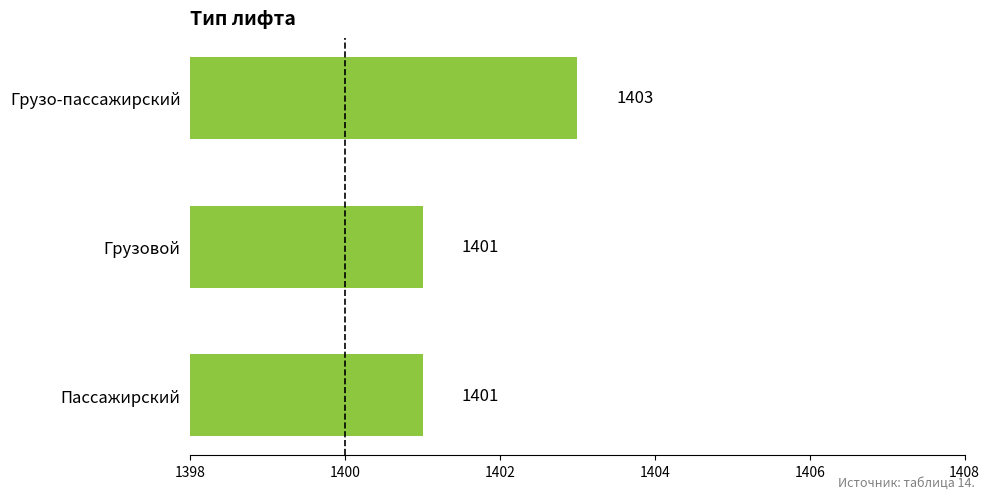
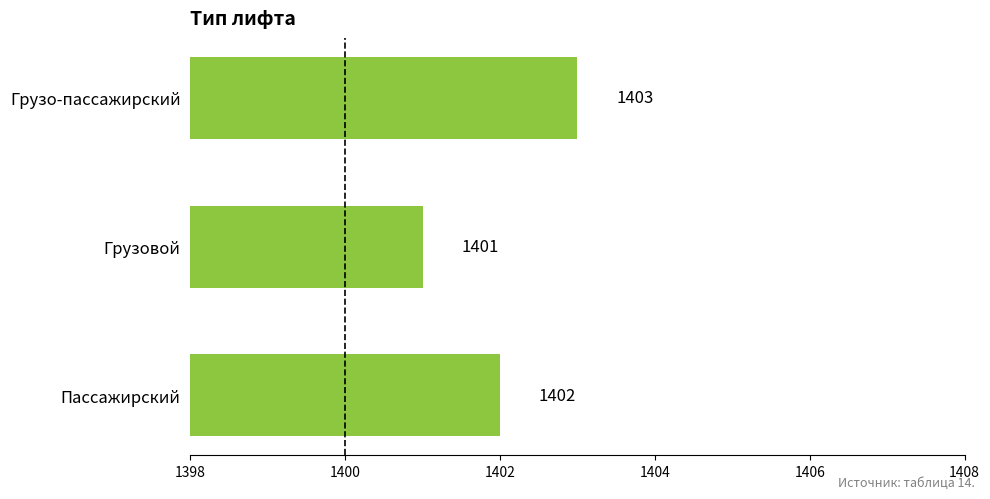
  {
-   "Пассажирский": 1401
+   "Пассажирский": 1402
  }
